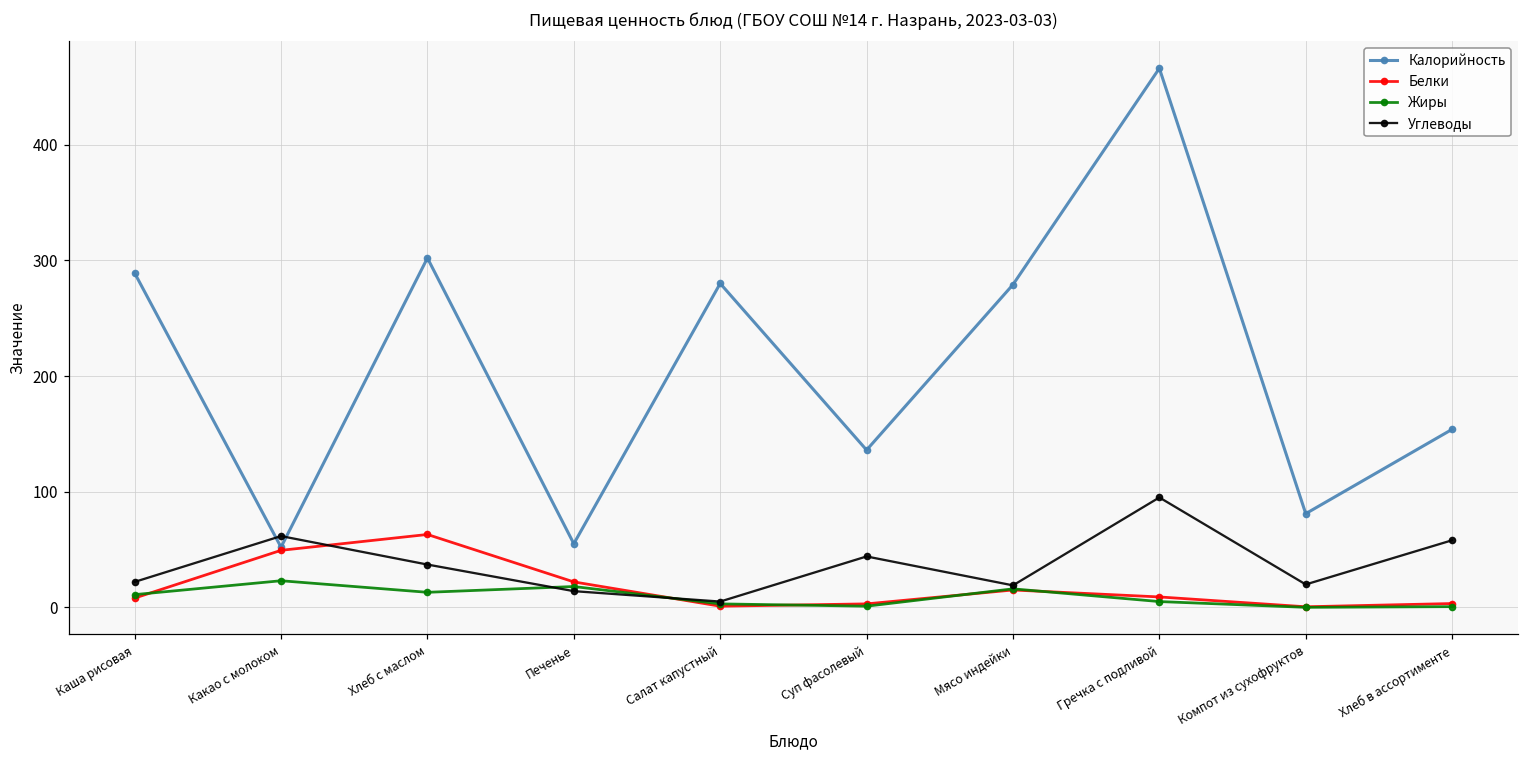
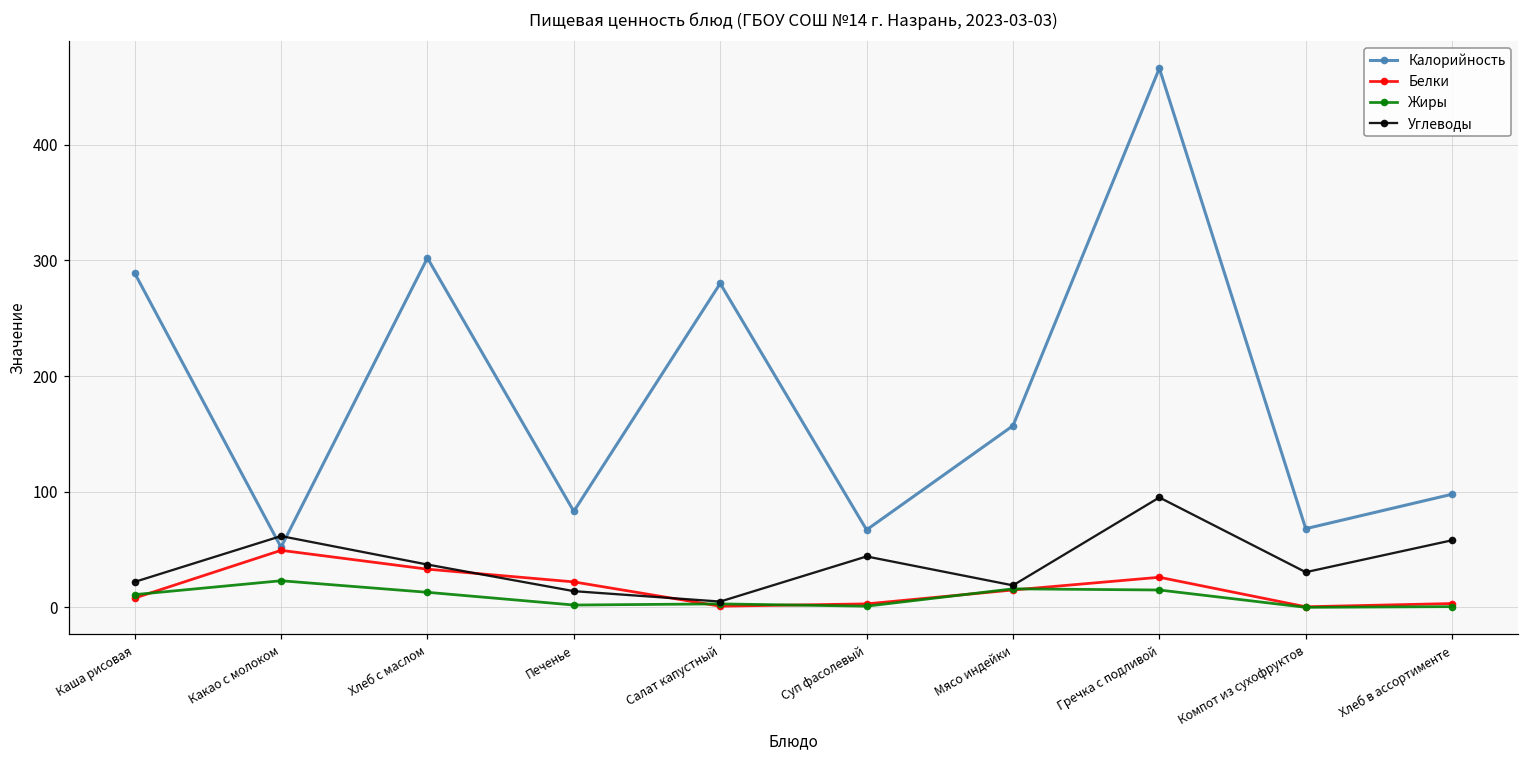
  {
    "Калорийность": {
      "Каша рисовая": 289,
      "Какао с молоком": 52,
      "Хлеб с маслом": 302,
-     "Печенье": 55,
+     "Печенье": 83,
      "Салат капустный": 280,
-     "Суп фасолевый": 136,
-     "Мясо индейки": 279,
+     "Суп фасолевый": 67,
+     "Мясо индейки": 157,
      "Гречка с подливой": 466,
-     "Компот из сухофруктов": 81,
-     "Хлеб в ассортименте": 154
+     "Компот из сухофруктов": 68,
+     "Хлеб в ассортименте": 98
    },
    "Белки": {
      "Каша рисовая": 8,
      "Какао с молоком": 49,
-     "Хлеб с маслом": 63,
+     "Хлеб с маслом": 33,
      "Печенье": 22,
-     "Гречка с подливой": 9,
+     "Гречка с подливой": 26,
      "Хлеб в ассортименте": 3
    },
    "Жиры": {
      "Каша рисовая": 11,
      "Какао с молоком": 23,
      "Хлеб с маслом": 13,
-     "Печенье": 18,
-     "Гречка с подливой": 5,
+     "Печенье": 2,
+     "Гречка с подливой": 15,
      "Хлеб в ассортименте": 1
    },
    "Углеводы": {
      "Каша рисовая": 22,
      "Какао с молоком": 62,
      "Хлеб с маслом": 37,
      "Печенье": 14,
      "Суп фасолевый": 44,
      "Мясо индейки": 19,
      "Гречка с подливой": 95,
-     "Компот из сухофруктов": 20,
+     "Компот из сухофруктов": 30,
      "Хлеб в ассортименте": 58
    }
  }
